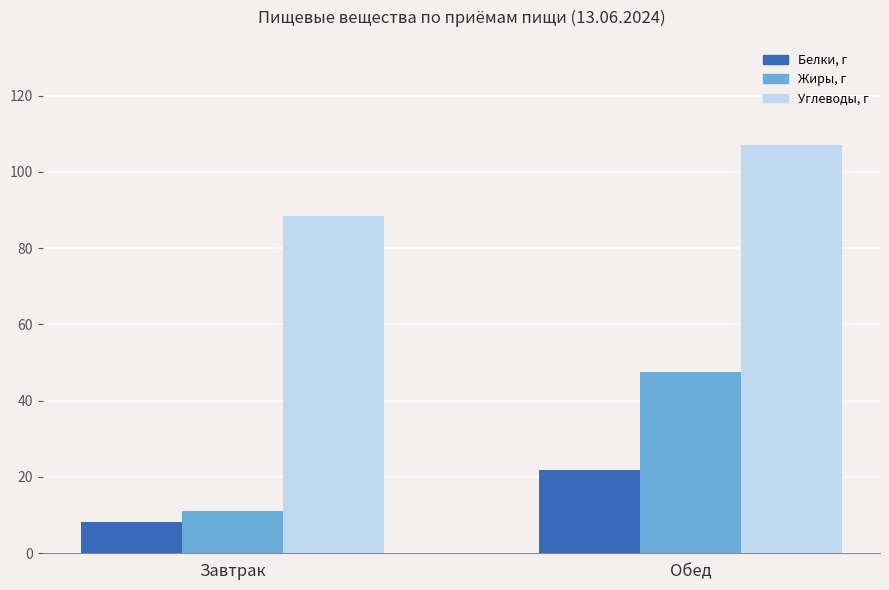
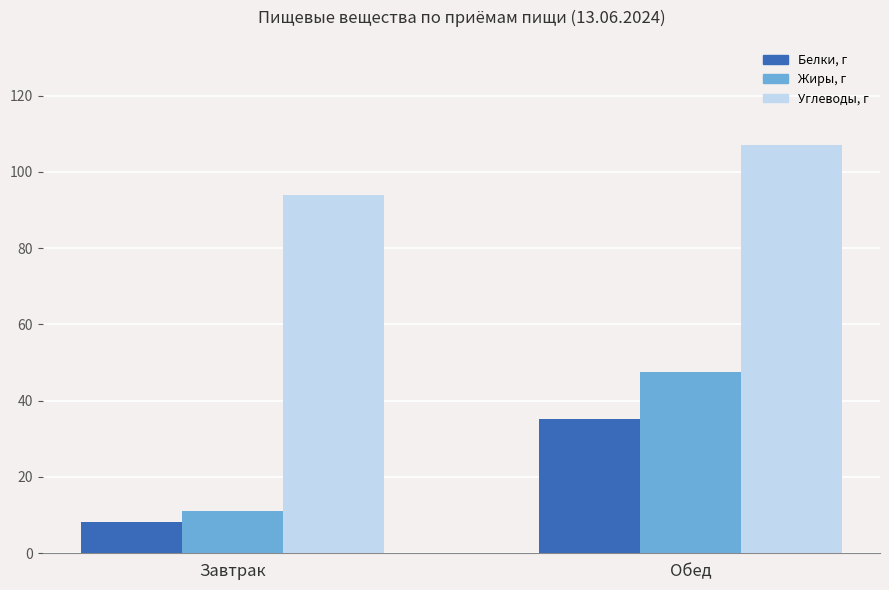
  {
    "Белки, г": {
      "Завтрак": 8,
-     "Обед": 22
+     "Обед": 35
    },
    "Жиры, г": {
      "Завтрак": 11,
      "Обед": 47
    },
    "Углеводы, г": {
-     "Завтрак": 89,
+     "Завтрак": 94,
      "Обед": 107
    }
  }
